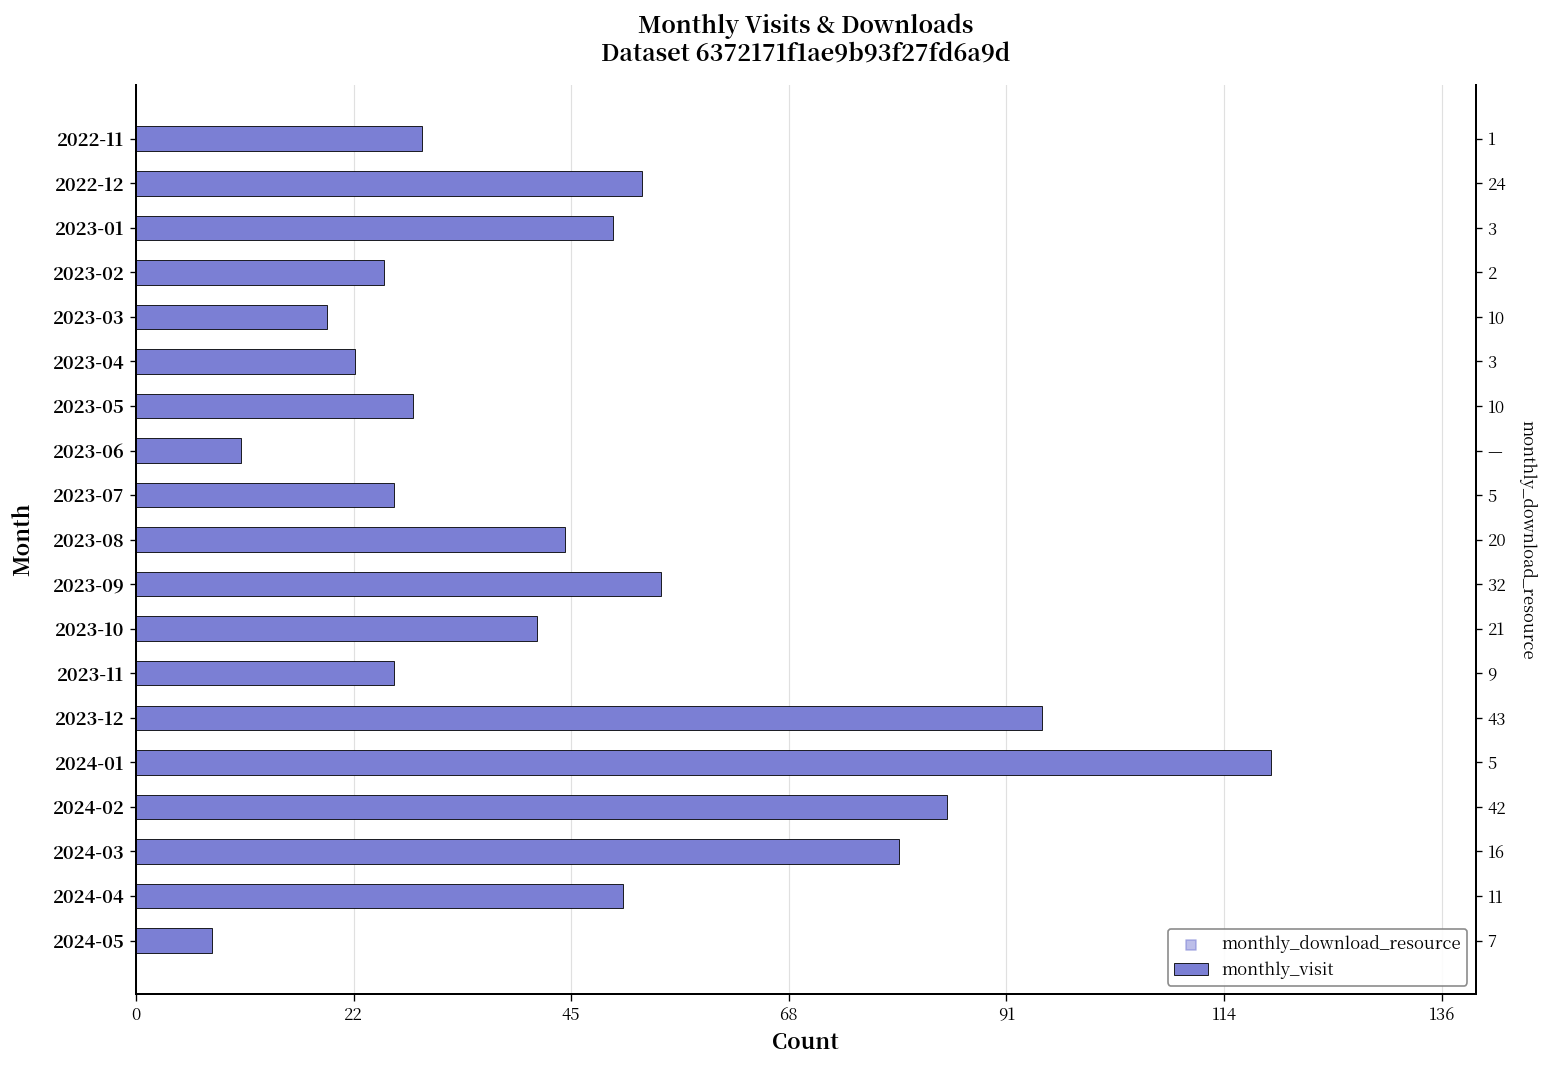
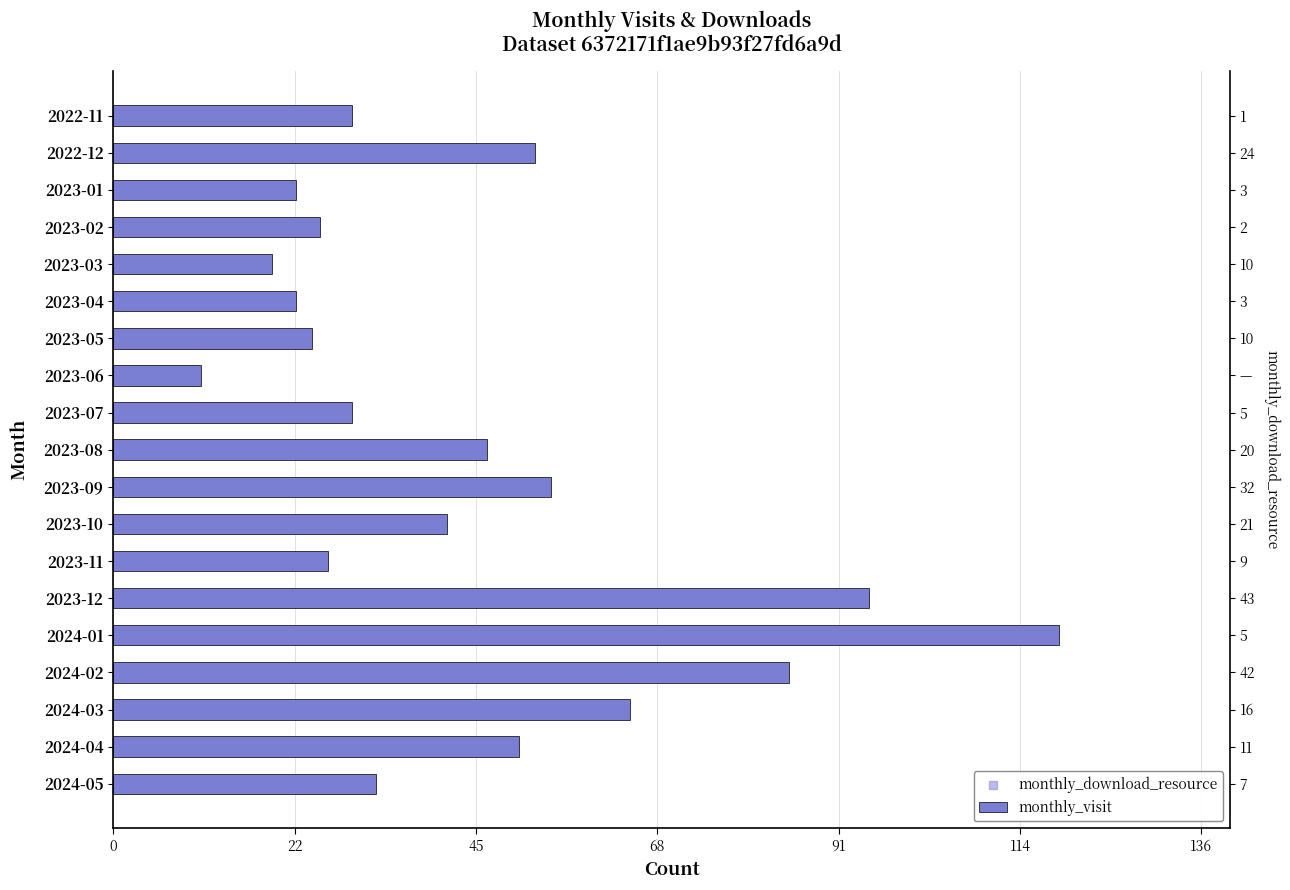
  {
    "2022-11": 30,
    "2022-12": 53,
-   "2023-01": 50,
+   "2023-01": 23,
    "2023-02": 26,
    "2023-03": 20,
    "2023-04": 23,
-   "2023-05": 29,
+   "2023-05": 25,
    "2023-06": 11,
-   "2023-07": 27,
-   "2023-08": 45,
+   "2023-07": 30,
+   "2023-08": 47,
    "2023-09": 55,
    "2023-10": 42,
    "2023-11": 27,
    "2023-12": 95,
    "2024-01": 119,
    "2024-02": 85,
-   "2024-03": 80,
+   "2024-03": 65,
    "2024-04": 51,
-   "2024-05": 8
+   "2024-05": 33
  }
